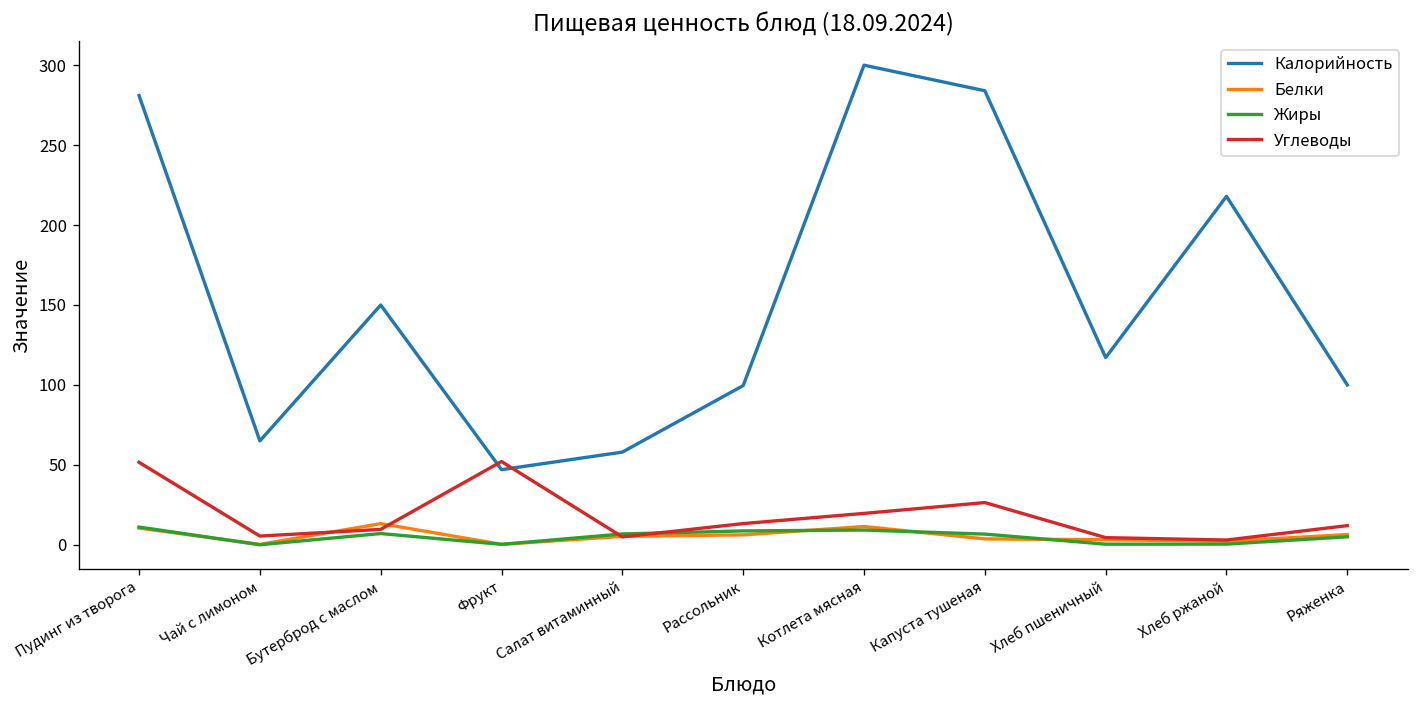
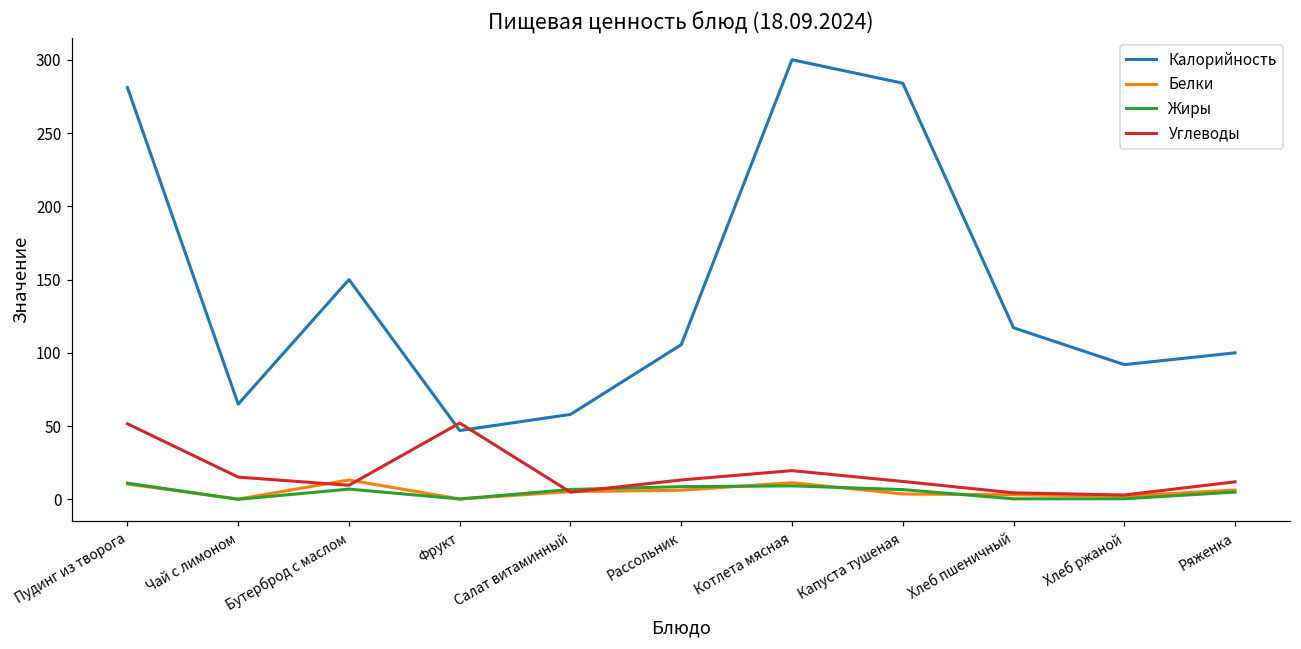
  {
    "Калорийность": {
      "Пудинг из творога": 281,
      "Чай с лимоном": 65,
      "Бутерброд с маслом": 150,
      "Фрукт": 47,
      "Салат витаминный": 58,
-     "Рассольник": 100,
+     "Рассольник": 106,
      "Котлета мясная": 300,
      "Капуста тушеная": 284,
      "Хлеб пшеничный": 117,
-     "Хлеб ржаной": 218,
+     "Хлеб ржаной": 92,
      "Ряженка": 100
    },
    "Белки": {
      "Бутерброд с маслом": 13,
      "Рассольник": 6,
      "Котлета мясная": 11,
      "Капуста тушеная": 4
    },
    "Жиры": {
      "Бутерброд с маслом": 7,
      "Рассольник": 9,
      "Котлета мясная": 9,
      "Капуста тушеная": 7,
      "Хлеб пшеничный": 0
    },
    "Углеводы": {
      "Пудинг из творога": 52,
-     "Чай с лимоном": 5,
+     "Чай с лимоном": 15,
      "Бутерброд с маслом": 10,
      "Фрукт": 52,
      "Рассольник": 13,
      "Котлета мясная": 20,
-     "Капуста тушеная": 26,
+     "Капуста тушеная": 12,
      "Ряженка": 12
    }
  }
